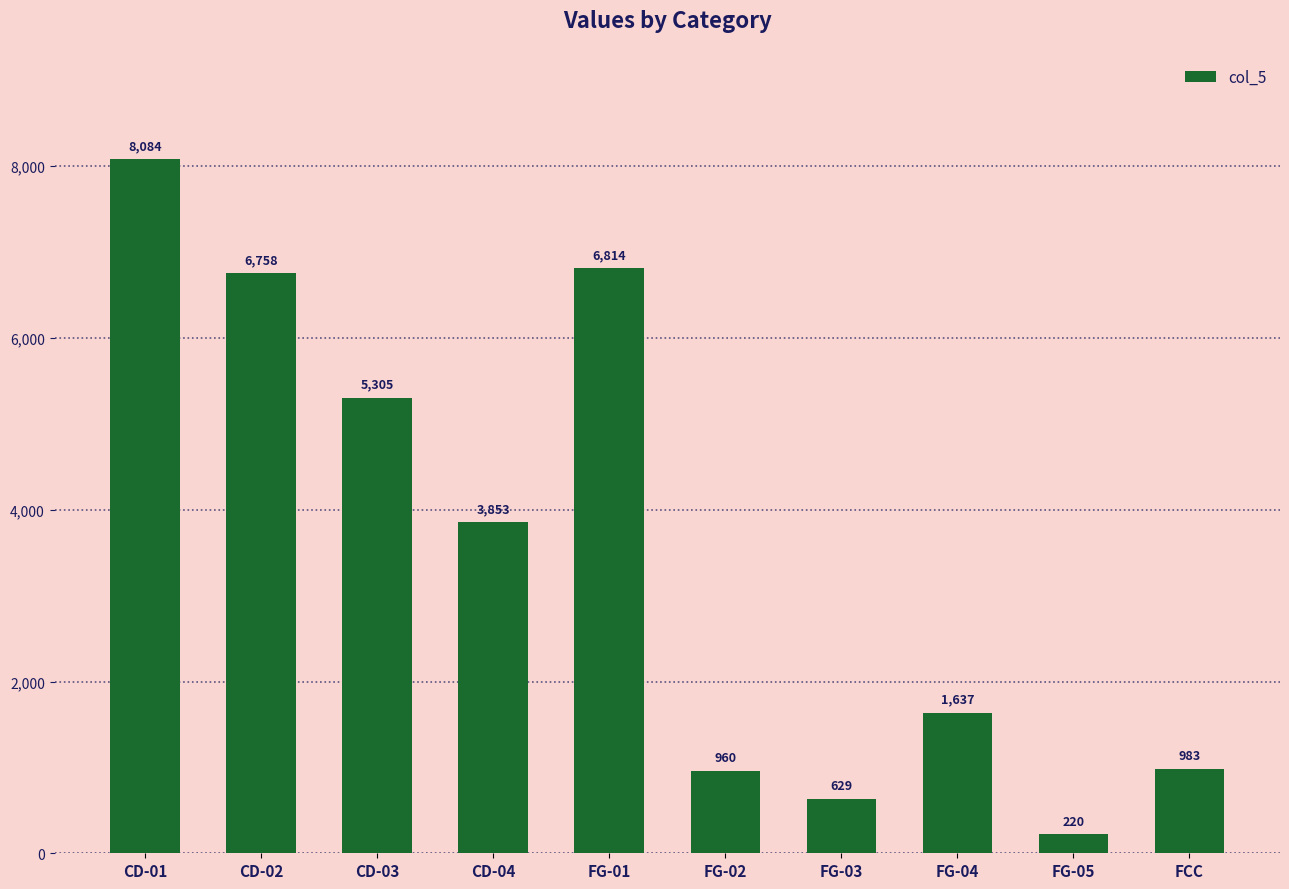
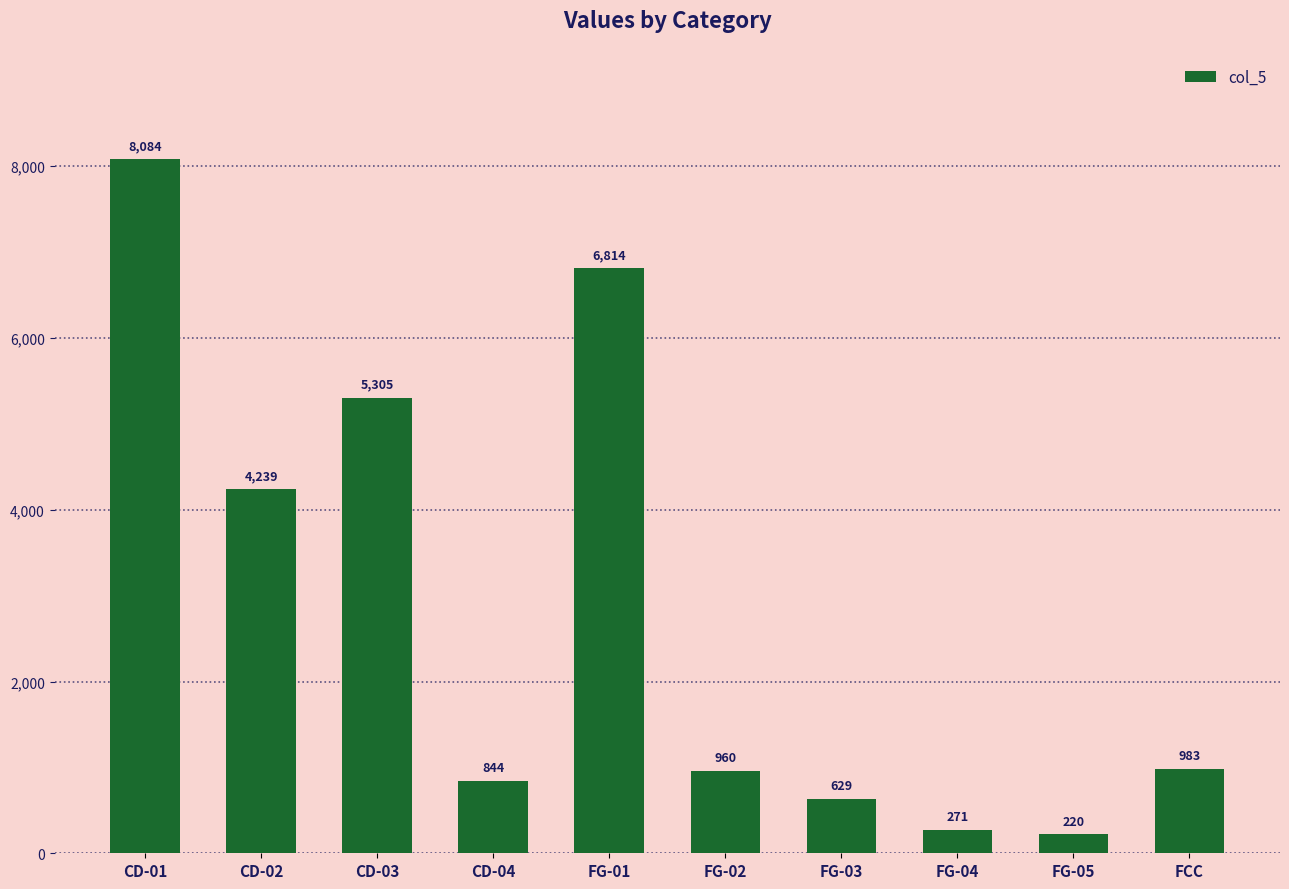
  {
    "CD-01": "8,084",
-   "CD-02": "6,758",
+   "CD-02": "4,239",
    "CD-03": "5,305",
-   "CD-04": "3,853",
+   "CD-04": "844",
    "FG-01": "6,814",
    "FG-02": "960",
    "FG-03": "629",
-   "FG-04": "1,637",
+   "FG-04": "271",
    "FG-05": "220",
    "FCC": "983"
  }
